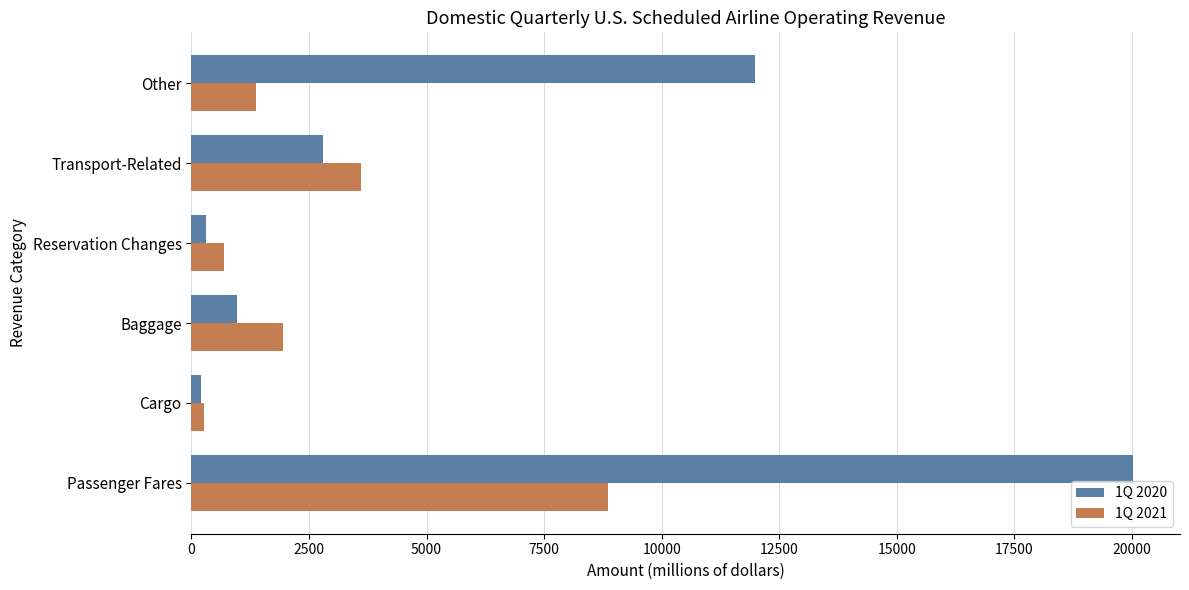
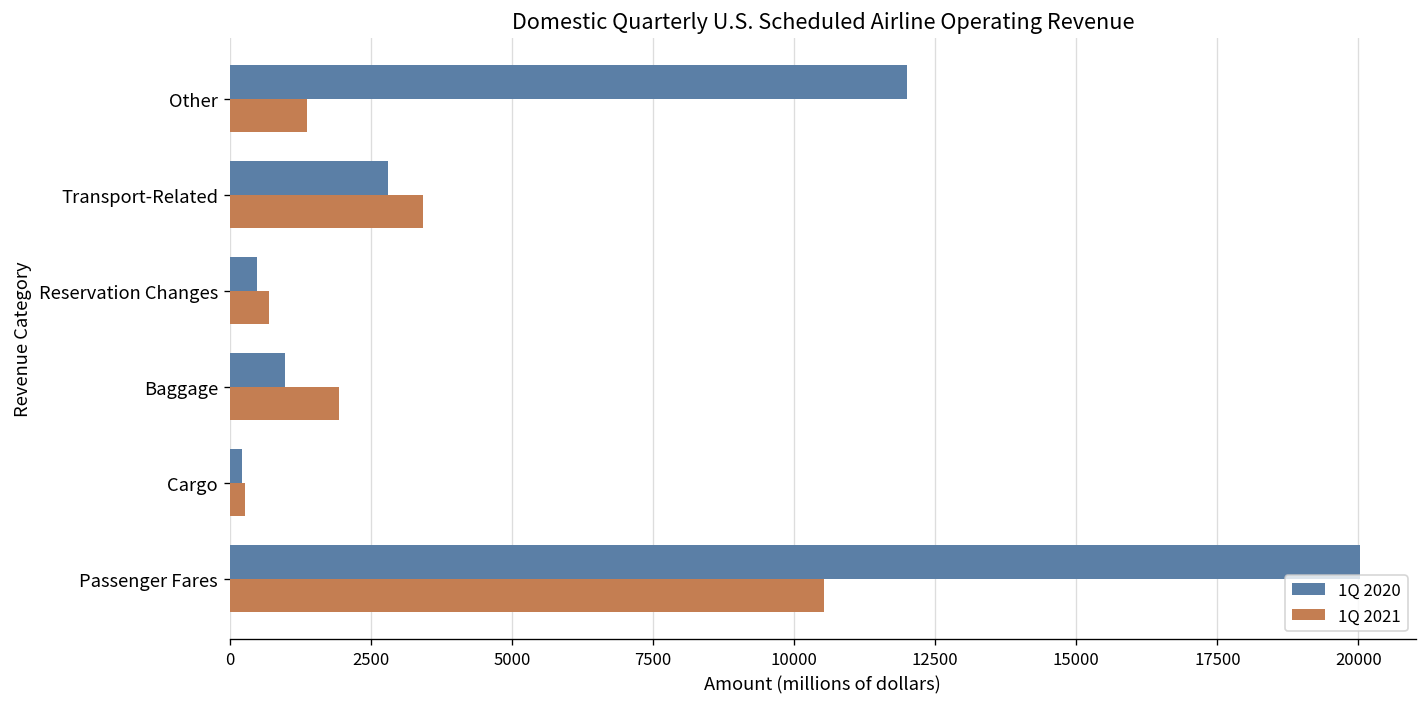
  {
    "1Q 2020": {
      "Other": 12000,
      "Transport-Related": 2800,
-     "Reservation Changes": 300,
+     "Reservation Changes": 500,
      "Baggage": 1000,
      "Cargo": 200,
      "Passenger Fares": 20000
    },
    "1Q 2021": {
      "Other": 1400,
-     "Transport-Related": 3600,
+     "Transport-Related": 3400,
      "Reservation Changes": 700,
      "Baggage": 1900,
      "Cargo": 300,
-     "Passenger Fares": 8800
+     "Passenger Fares": 10500
    }
  }
